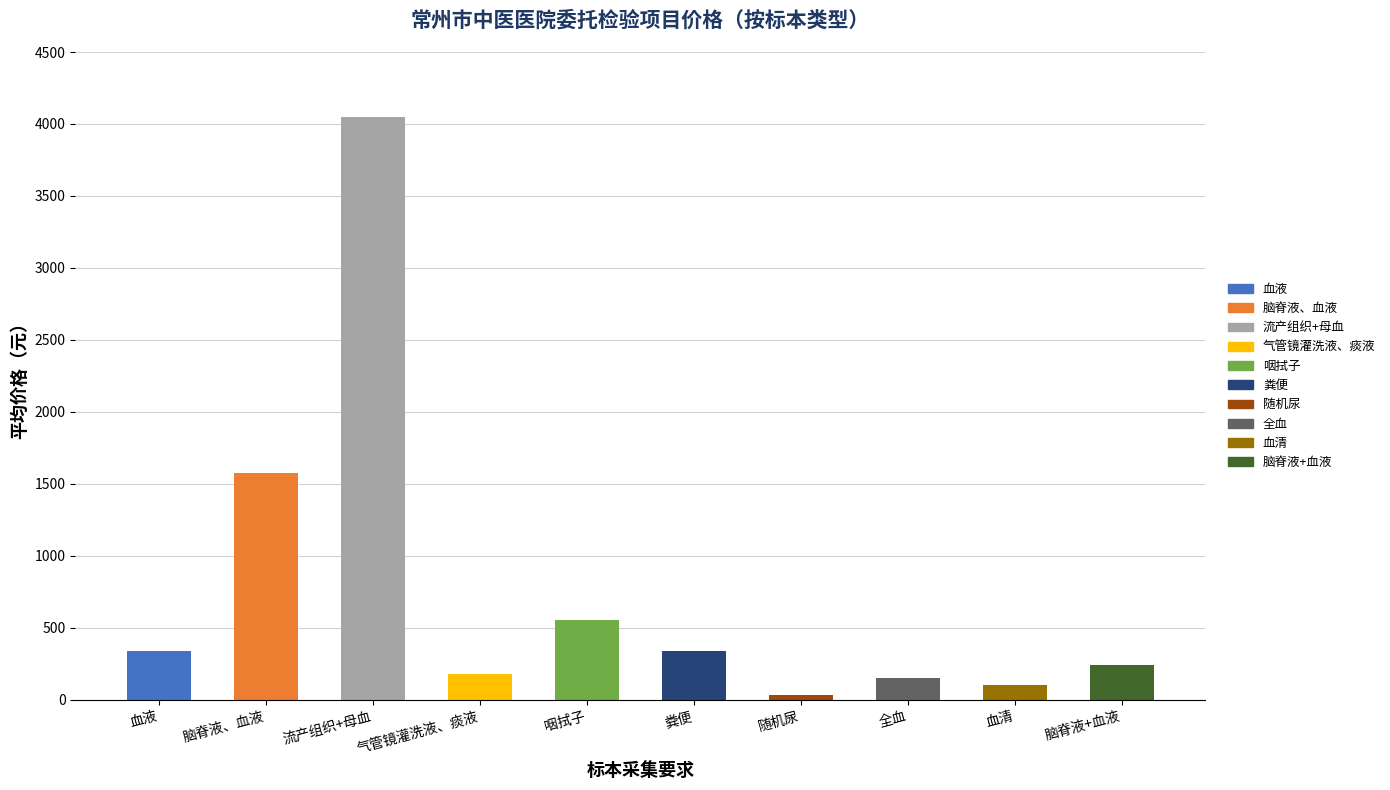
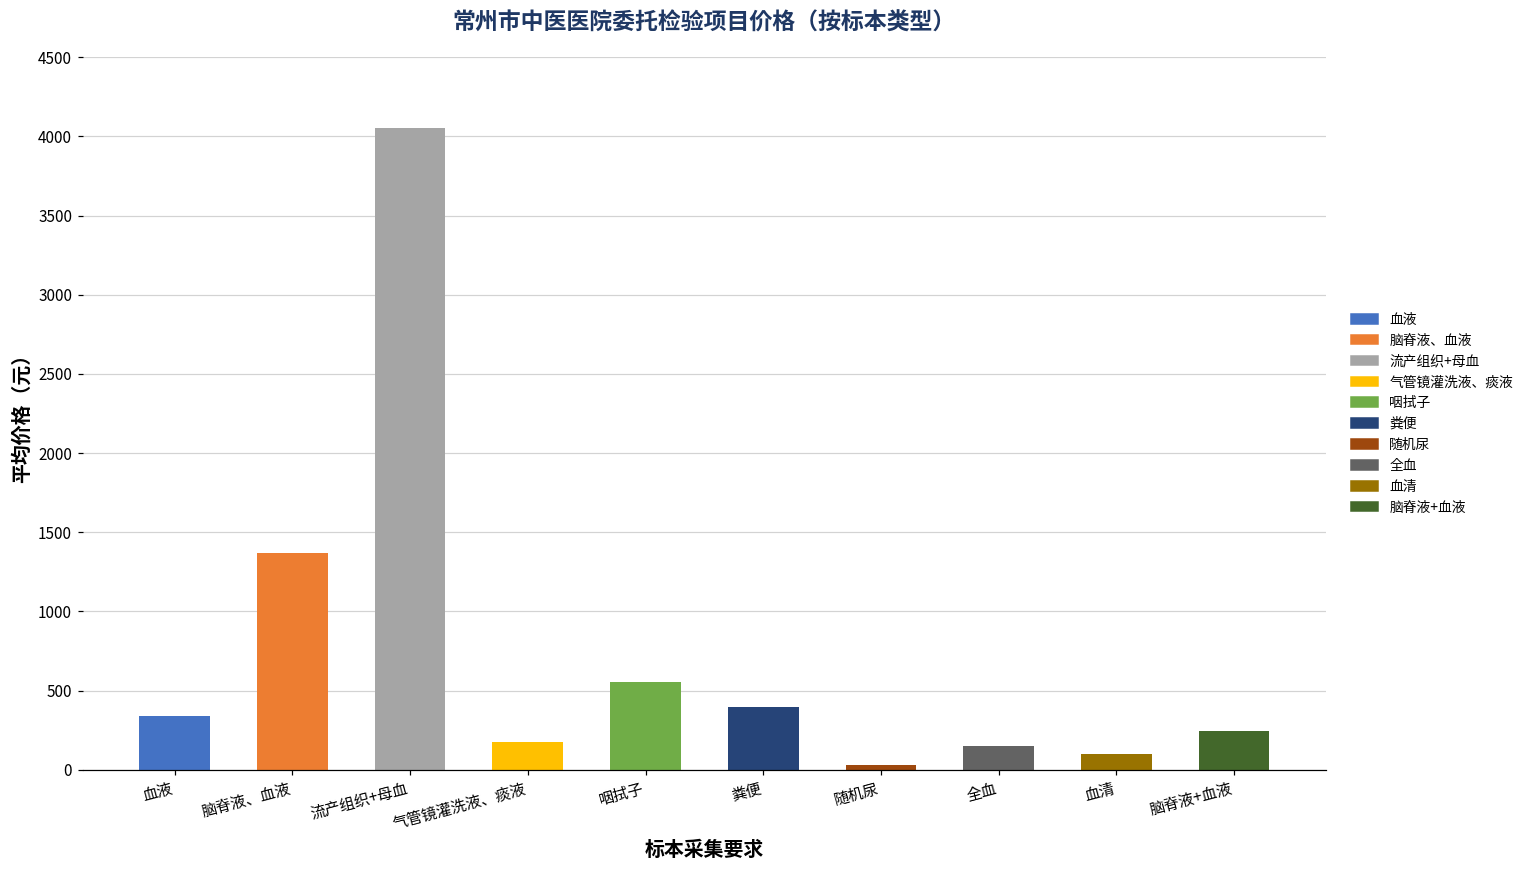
  {
    "血液": 340,
-   "脑脊液、血液": 1570,
+   "脑脊液、血液": 1370,
    "流产组织+母血": 4050,
    "气管镜灌洗液、痰液": 180,
    "咽拭子": 560,
-   "粪便": 340,
+   "粪便": 400,
    "随机尿": 30,
    "全血": 150,
    "血清": 100,
    "脑脊液+血液": 250
  }
